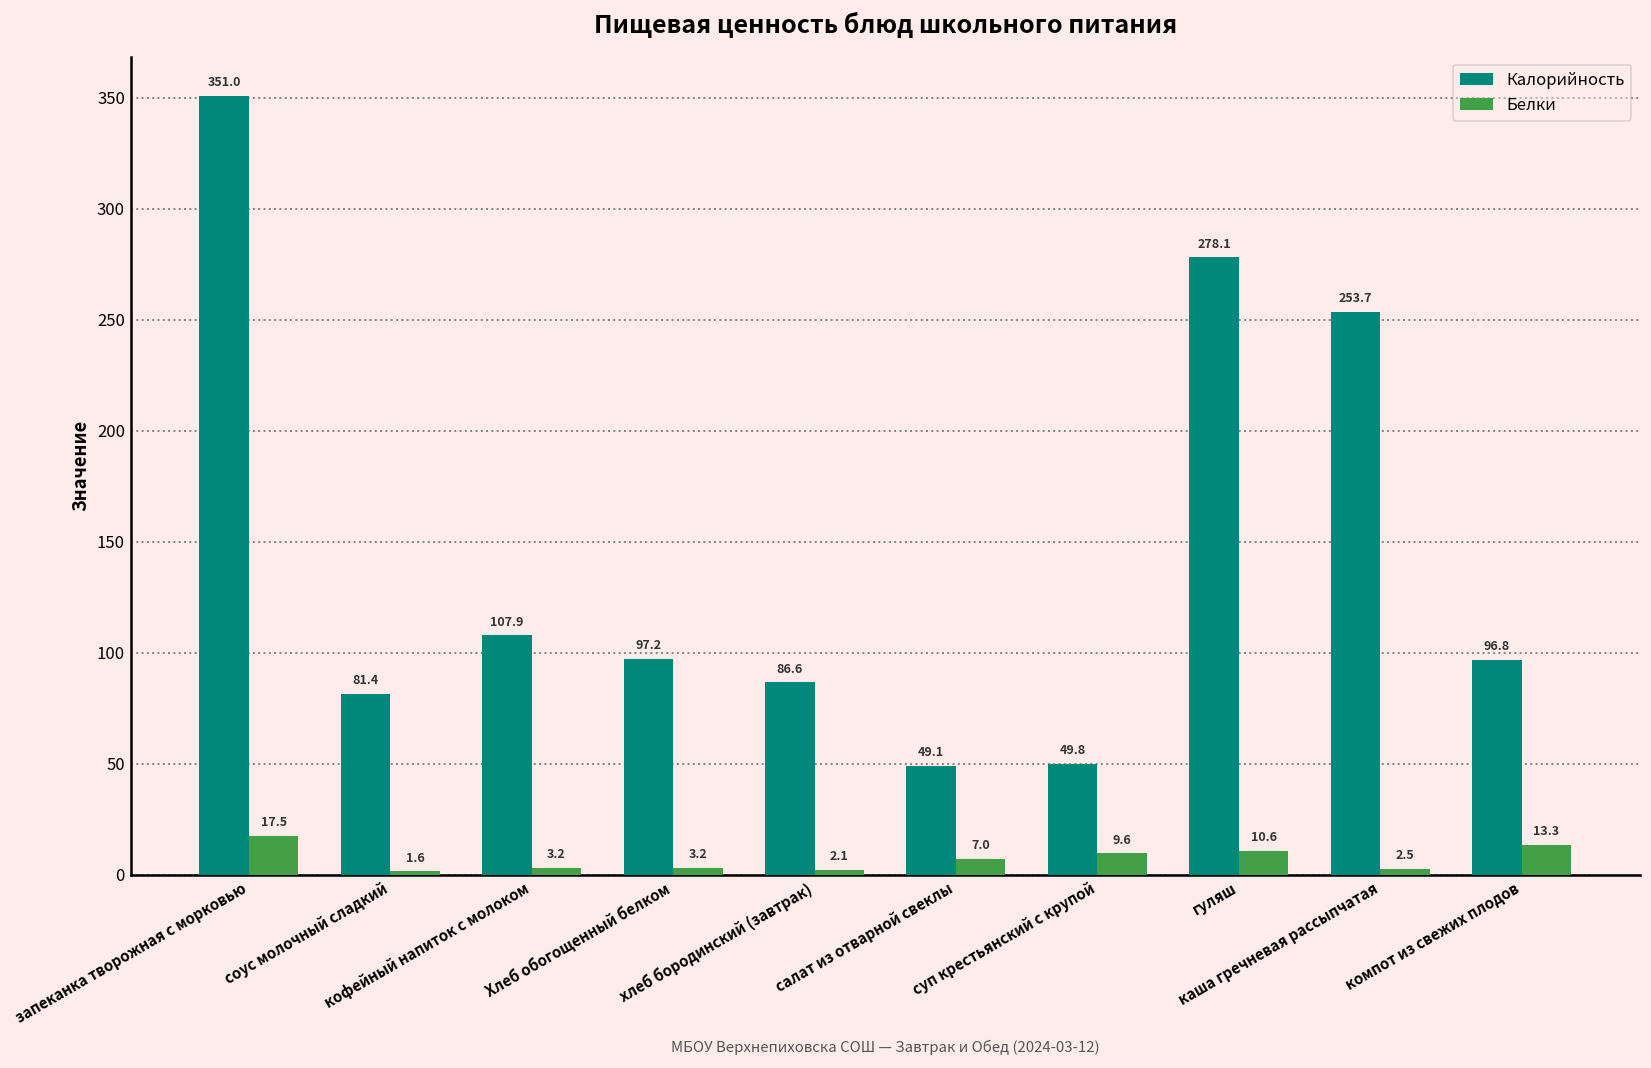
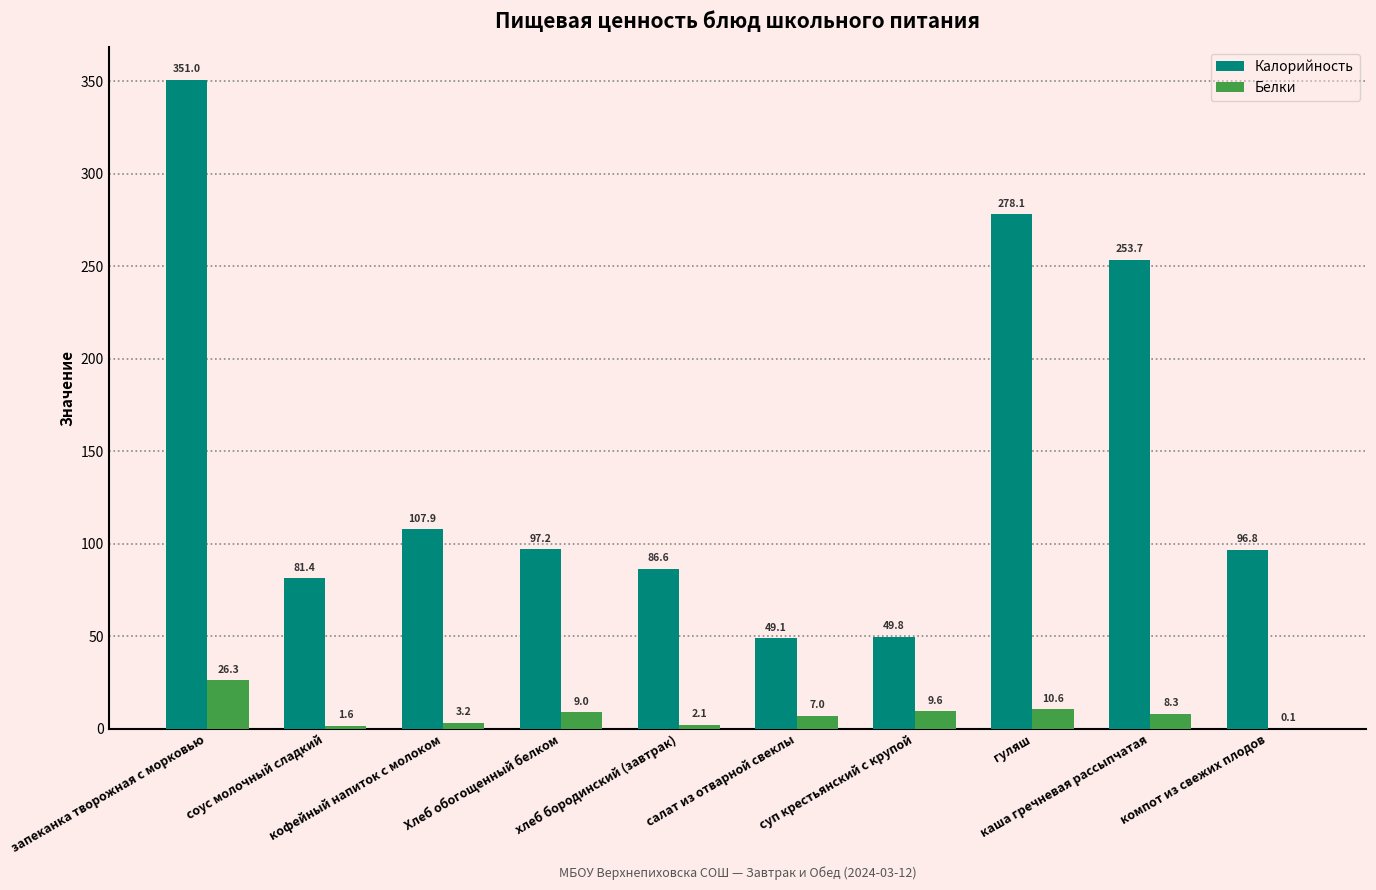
  {
    "Калорийность": {
      "запеканка творожная с морковью": 351.0,
      "соус молочный сладкий": 81.4,
      "кофейный напиток с молоком": 107.9,
      "Хлеб обогощенный белком": 97.2,
      "хлеб бородинский (завтрак)": 86.6,
      "салат из отварной свеклы": 49.1,
      "суп крестьянский с крупой": 49.8,
      "гуляш": 278.1,
      "каша гречневая рассыпчатая": 253.7,
      "компот из свежих плодов": 96.8
    },
    "Белки": {
-     "запеканка творожная с морковью": 17.5,
+     "запеканка творожная с морковью": 26.3,
      "соус молочный сладкий": 1.6,
      "кофейный напиток с молоком": 3.2,
-     "Хлеб обогощенный белком": 3.2,
+     "Хлеб обогощенный белком": 9.0,
      "хлеб бородинский (завтрак)": 2.1,
      "салат из отварной свеклы": 7.0,
      "суп крестьянский с крупой": 9.6,
      "гуляш": 10.6,
-     "каша гречневая рассыпчатая": 2.5,
-     "компот из свежих плодов": 13.3
+     "каша гречневая рассыпчатая": 8.3,
+     "компот из свежих плодов": 0.1
    }
  }
